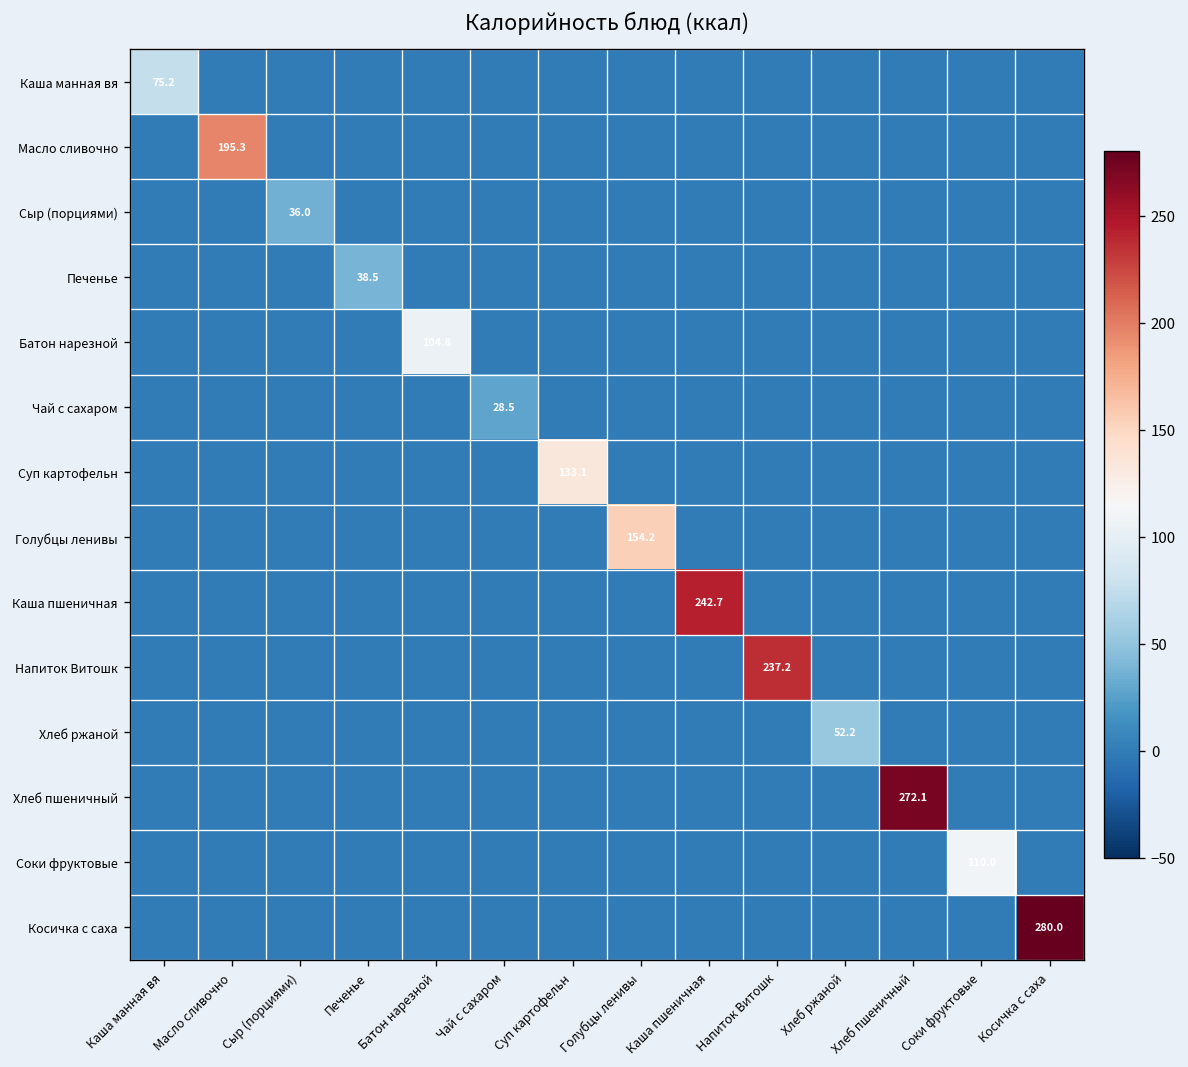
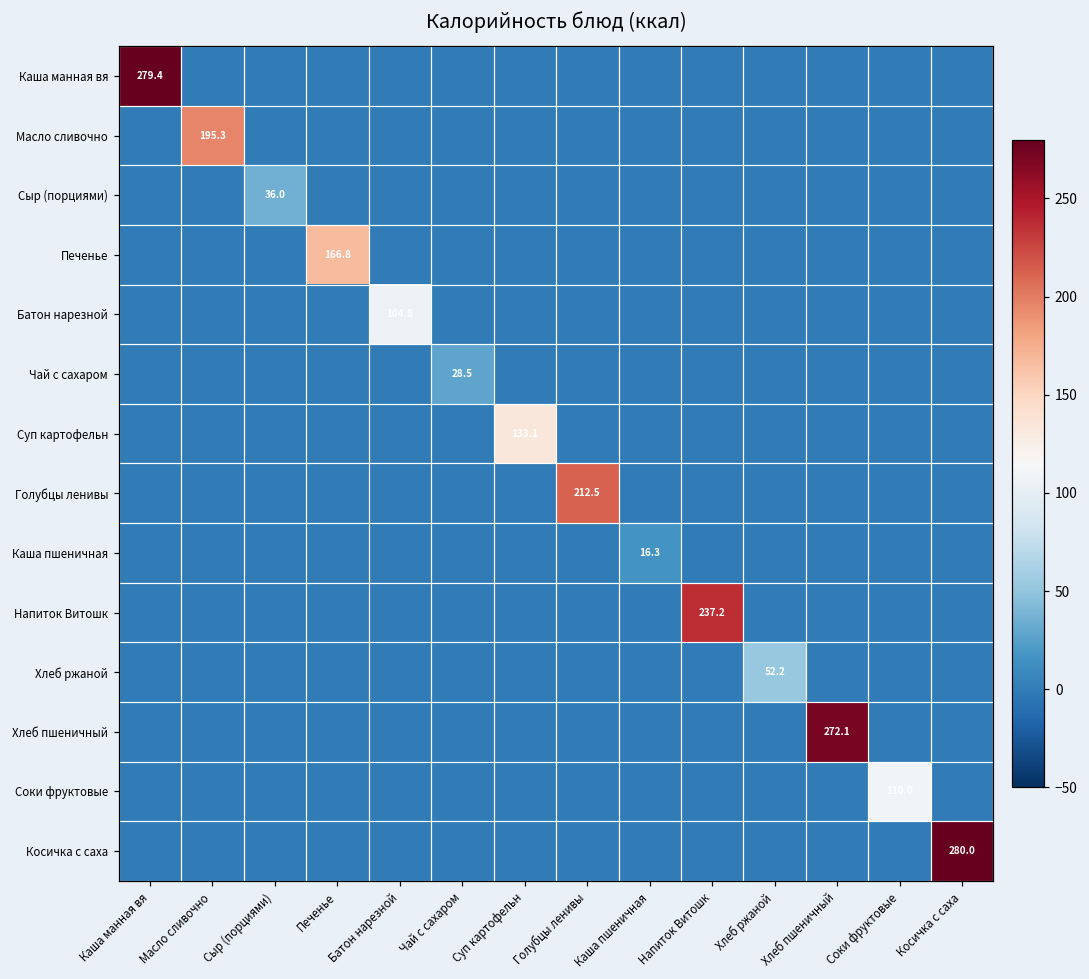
  {
    "Каша манная вя": {
-     "Каша манная вя": 75.2
+     "Каша манная вя": 279.4
    },
    "Масло сливочно": {
      "Масло сливочно": 195.3
    },
    "Сыр (порциями)": {
      "Сыр (порциями)": 36.0
    },
    "Печенье": {
-     "Печенье": 38.5
+     "Печенье": 166.8
    },
    "Чай с сахаром": {
      "Чай с сахаром": 28.5
    },
    "Голубцы ленивы": {
-     "Голубцы ленивы": 154.2
+     "Голубцы ленивы": 212.5
    },
    "Каша пшеничная": {
-     "Каша пшеничная": 242.7
+     "Каша пшеничная": 16.3
    },
    "Напиток Витошк": {
      "Напиток Витошк": 237.2
    },
    "Хлеб ржаной": {
      "Хлеб ржаной": 52.2
    },
    "Хлеб пшеничный": {
      "Хлеб пшеничный": 272.1
    },
    "Косичка с саха": {
      "Косичка с саха": 280.0
    }
  }
